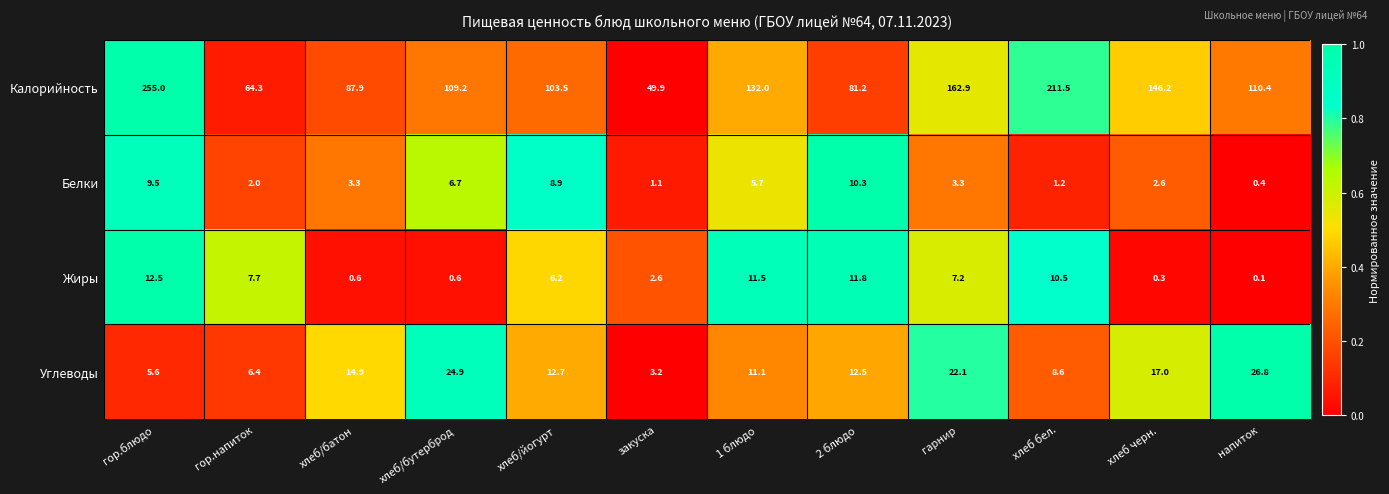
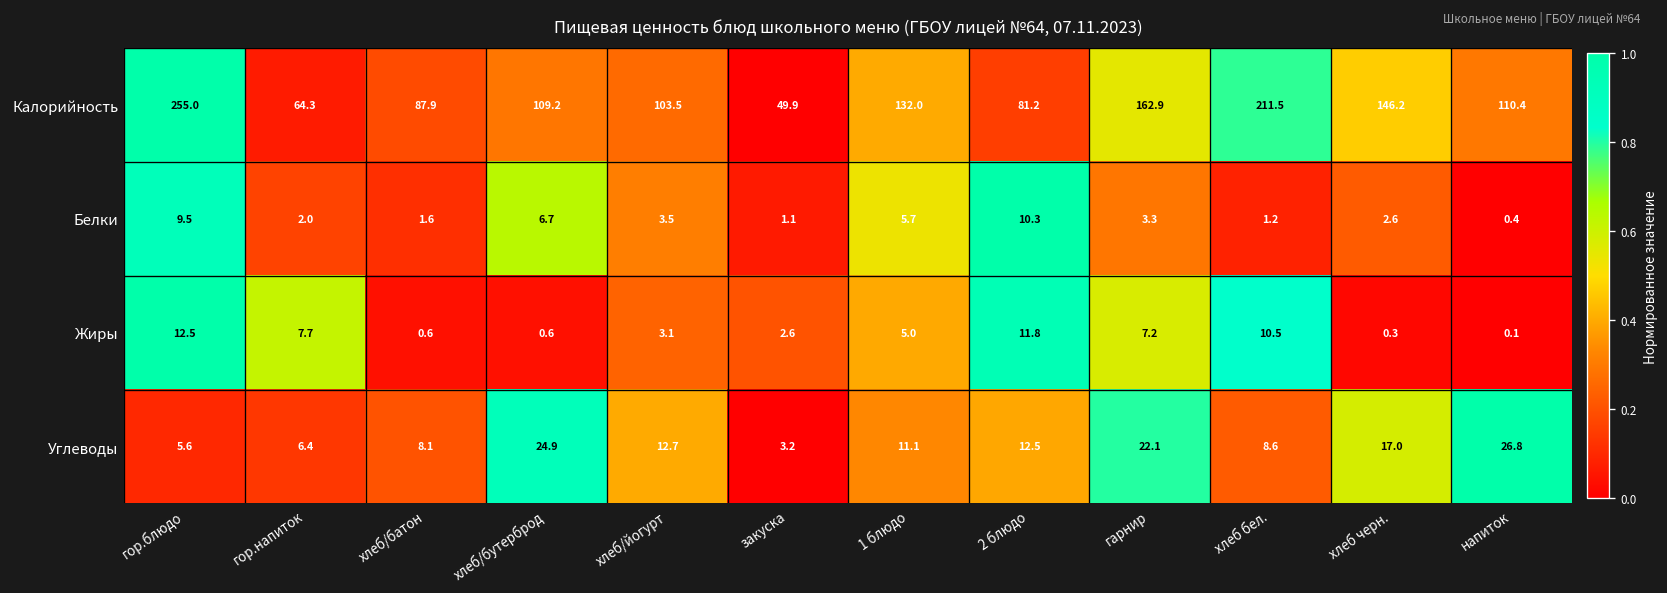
  {
    "Калорийность": {
      "гор.блюдо": 255.0,
      "гор.напиток": 64.3,
      "хлеб/батон": 87.9,
      "хлеб/бутерброд": 109.2,
      "хлеб/йогурт": 103.5,
      "закуска": 49.9,
      "1 блюдо": 132.0,
      "2 блюдо": 81.2,
      "гарнир": 162.9,
      "хлеб бел.": 211.5,
      "хлеб черн.": 146.2,
      "напиток": 110.4
    },
    "Белки": {
      "гор.блюдо": 9.5,
      "гор.напиток": 2.0,
-     "хлеб/батон": 3.3,
+     "хлеб/батон": 1.6,
      "хлеб/бутерброд": 6.7,
-     "хлеб/йогурт": 8.9,
+     "хлеб/йогурт": 3.5,
      "закуска": 1.1,
      "1 блюдо": 5.7,
      "2 блюдо": 10.3,
      "гарнир": 3.3,
      "хлеб бел.": 1.2,
      "хлеб черн.": 2.6,
      "напиток": 0.4
    },
    "Жиры": {
      "гор.блюдо": 12.5,
      "гор.напиток": 7.7,
      "хлеб/батон": 0.6,
      "хлеб/бутерброд": 0.6,
-     "хлеб/йогурт": 6.2,
+     "хлеб/йогурт": 3.1,
      "закуска": 2.6,
-     "1 блюдо": 11.5,
+     "1 блюдо": 5.0,
      "2 блюдо": 11.8,
      "гарнир": 7.2,
      "хлеб бел.": 10.5,
      "хлеб черн.": 0.3,
      "напиток": 0.1
    },
    "Углеводы": {
      "гор.блюдо": 5.6,
      "гор.напиток": 6.4,
-     "хлеб/батон": 14.9,
+     "хлеб/батон": 8.1,
      "хлеб/бутерброд": 24.9,
      "хлеб/йогурт": 12.7,
      "закуска": 3.2,
      "1 блюдо": 11.1,
      "2 блюдо": 12.5,
      "гарнир": 22.1,
      "хлеб бел.": 8.6,
      "хлеб черн.": 17.0,
      "напиток": 26.8
    }
  }
